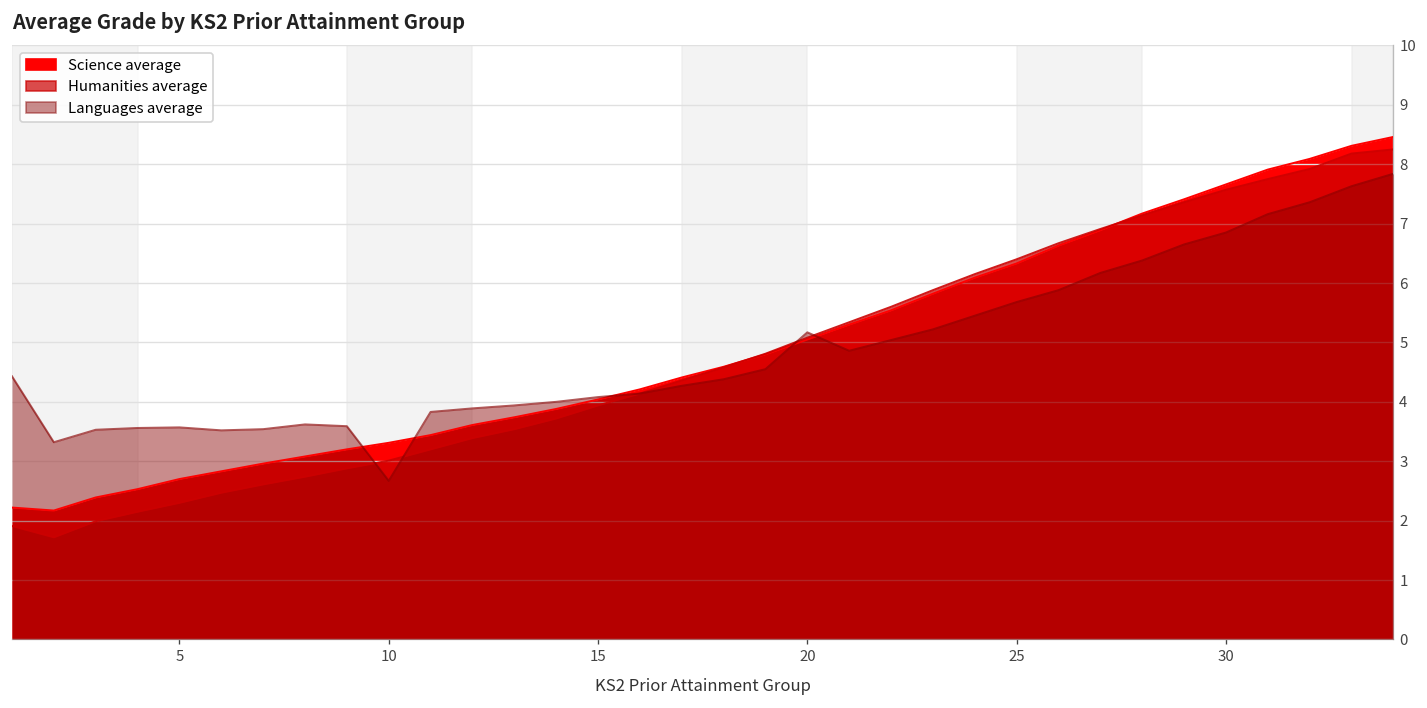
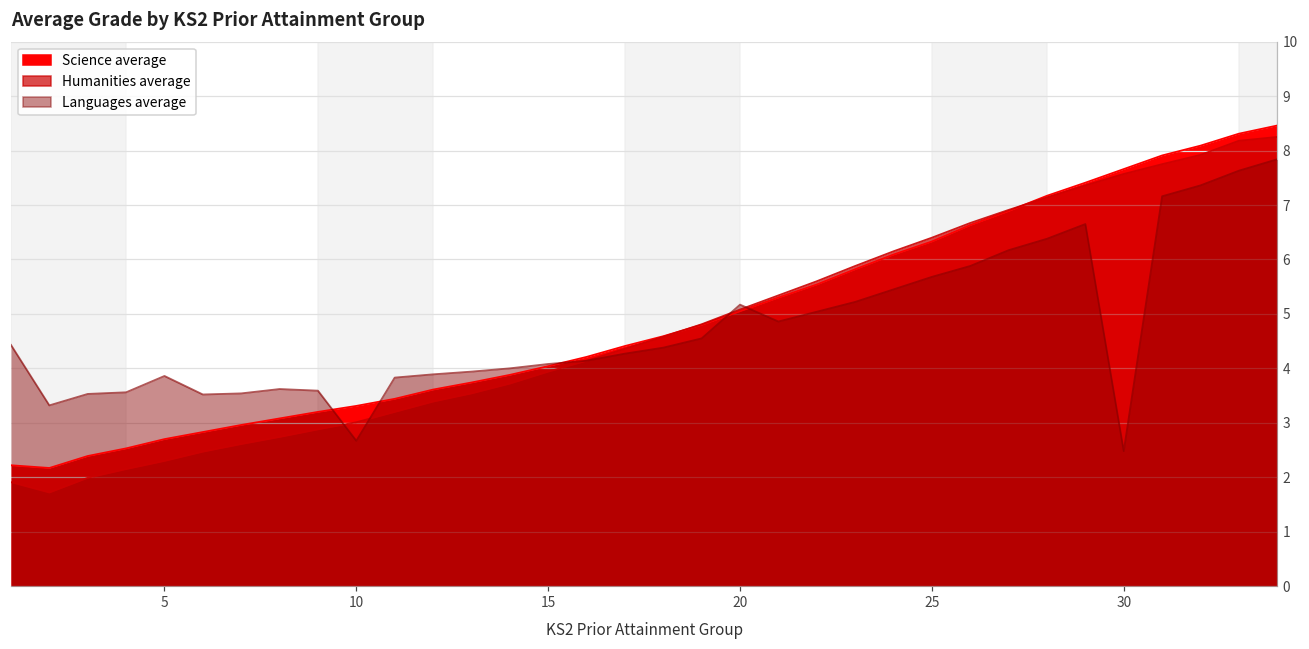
  {
    "Languages average": {
-     "5": 3.6,
+     "5": 3.9,
      "10": 2.7,
      "20": 5.2,
      "25": 5.7,
-     "30": 6.9
+     "30": 2.5
    }
  }
